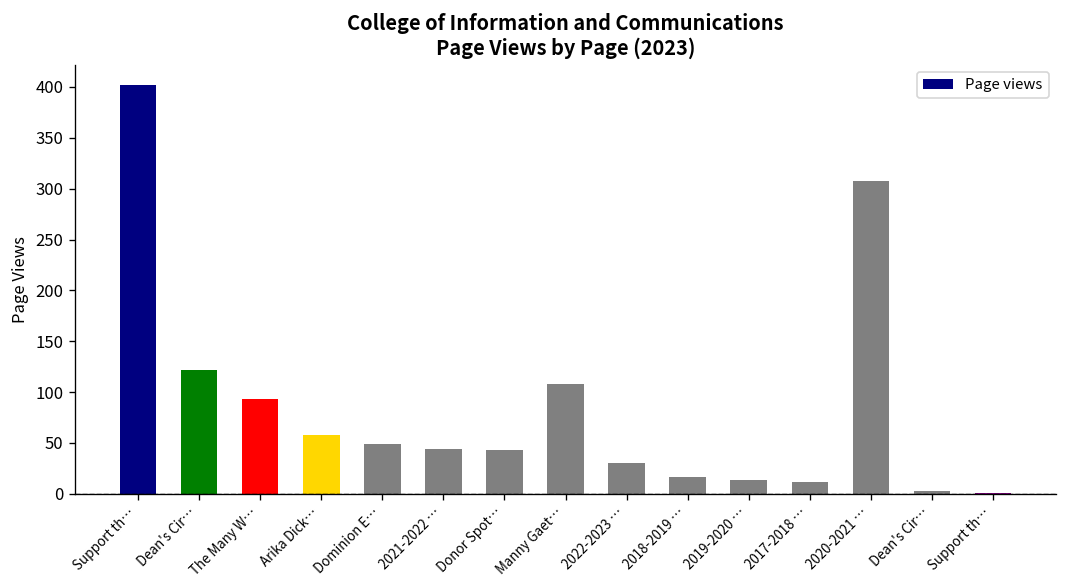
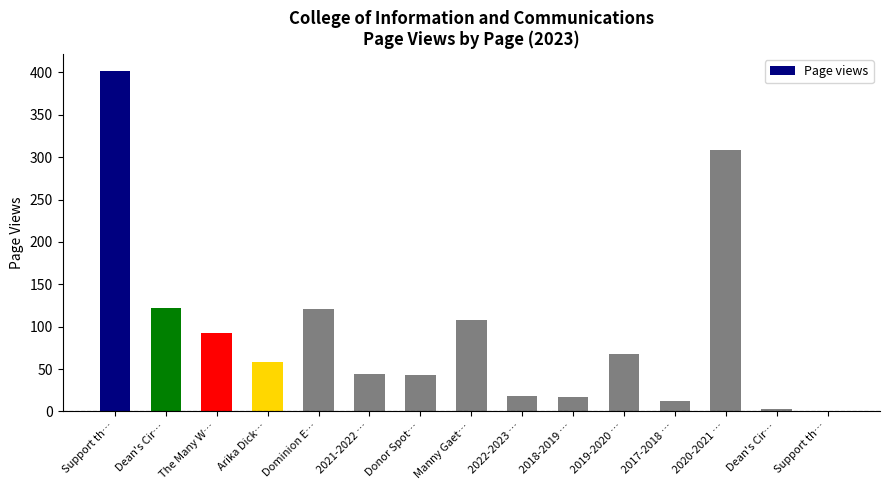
  {
    "The Many W…": 90,
    "Arika Dick…": 60,
-   "Dominion E…": 50,
+   "Dominion E…": 120,
    "2021-2022 …": 40,
    "Donor Spot…": 40,
    "Manny Gaet…": 110,
-   "2022-2023 …": 30,
+   "2022-2023 …": 20,
    "2018-2019 …": 20,
-   "2019-2020 …": 10,
+   "2019-2020 …": 70,
    "2017-2018 …": 10,
    "2020-2021 …": 310
  }
